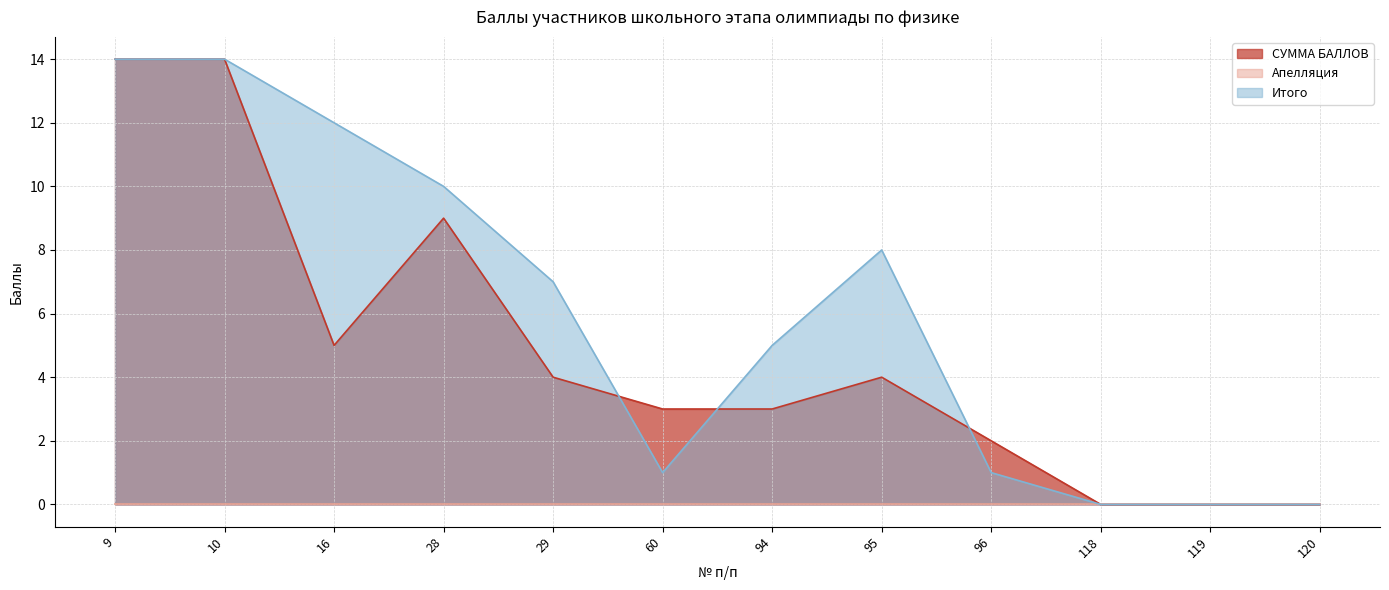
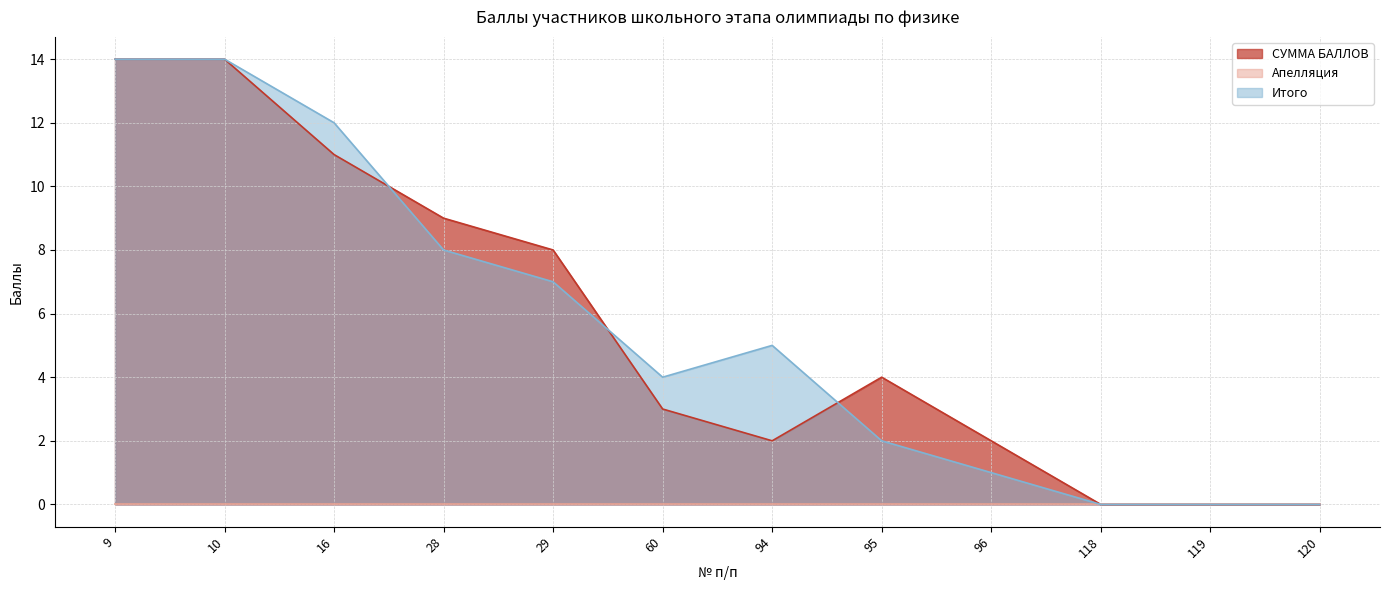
  {
    "СУММА БАЛЛОВ": {
-     "16": 5,
+     "16": 11,
      "28": 9,
-     "29": 4,
+     "29": 8,
      "60": 3,
-     "94": 3,
+     "94": 2,
      "95": 4,
      "96": 2
    },
    "Апелляция": {
      "9": 0,
      "10": 0,
      "16": 0,
      "28": 0,
      "29": 0,
      "60": 0,
      "94": 0,
      "95": 0,
      "96": 0
    },
    "Итого": {
      "16": 12,
-     "28": 10,
+     "28": 8,
      "29": 7,
-     "60": 1,
+     "60": 4,
      "94": 5,
-     "95": 8,
+     "95": 2,
      "96": 1
    }
  }
